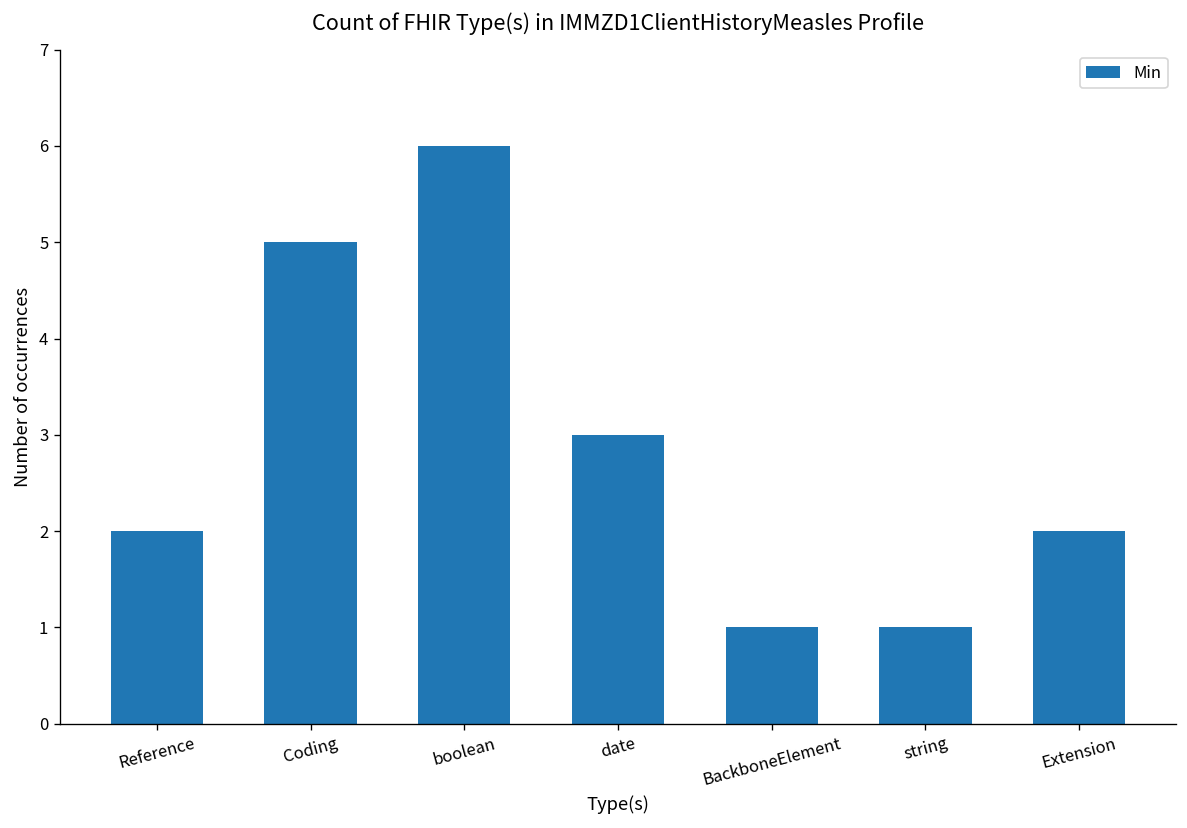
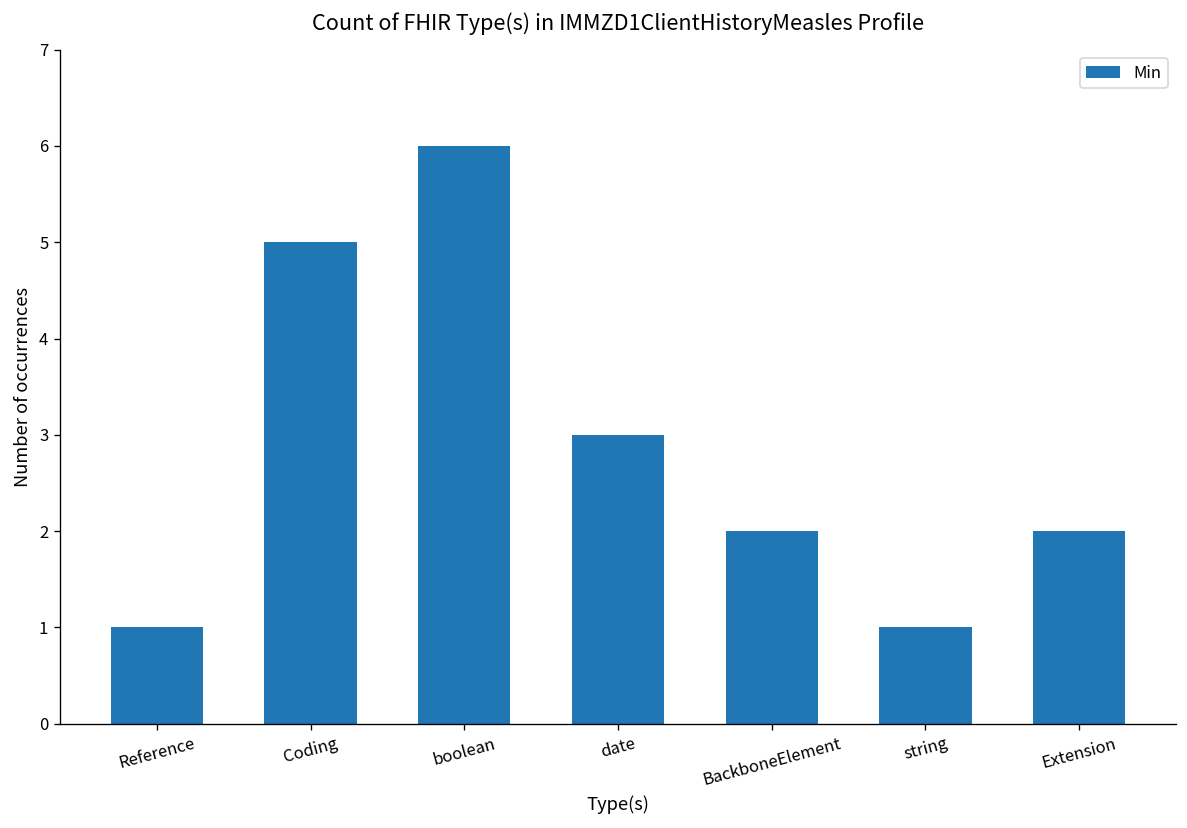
  {
-   "Reference": 2,
+   "Reference": 1,
    "Coding": 5,
    "boolean": 6,
    "date": 3,
-   "BackboneElement": 1,
+   "BackboneElement": 2,
    "string": 1,
    "Extension": 2
  }
